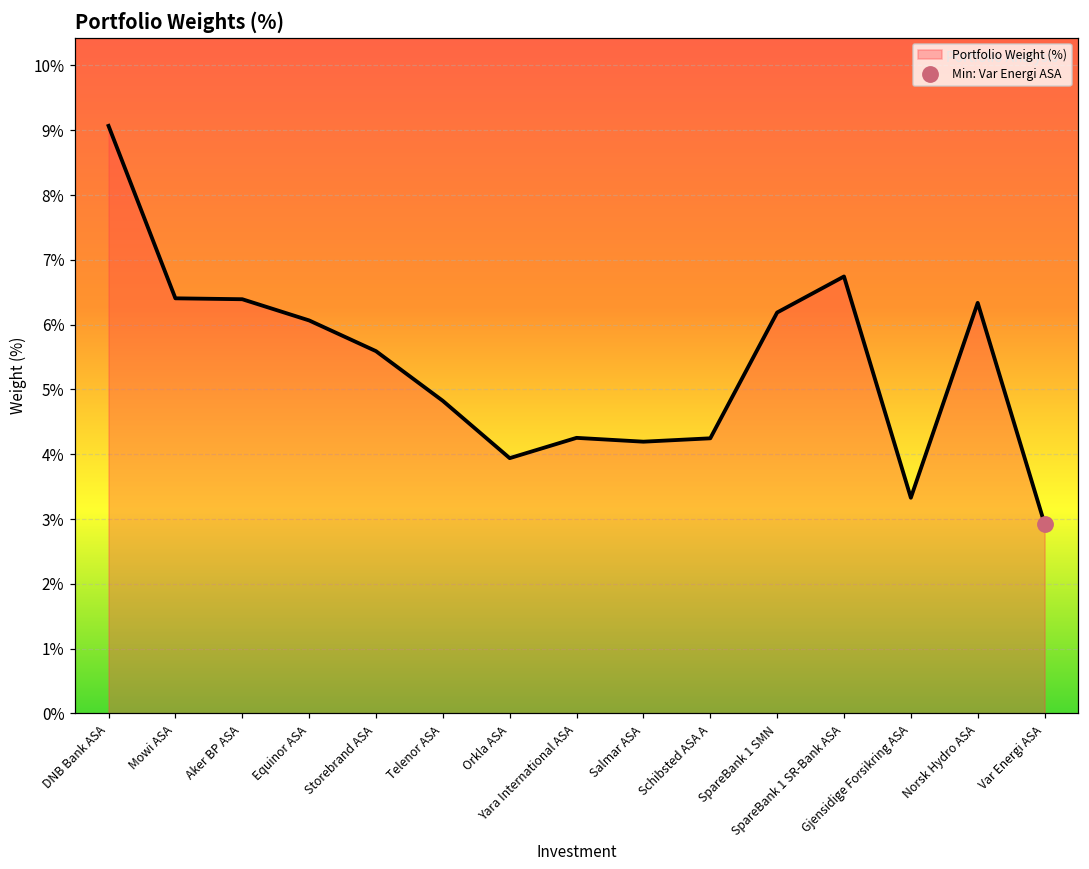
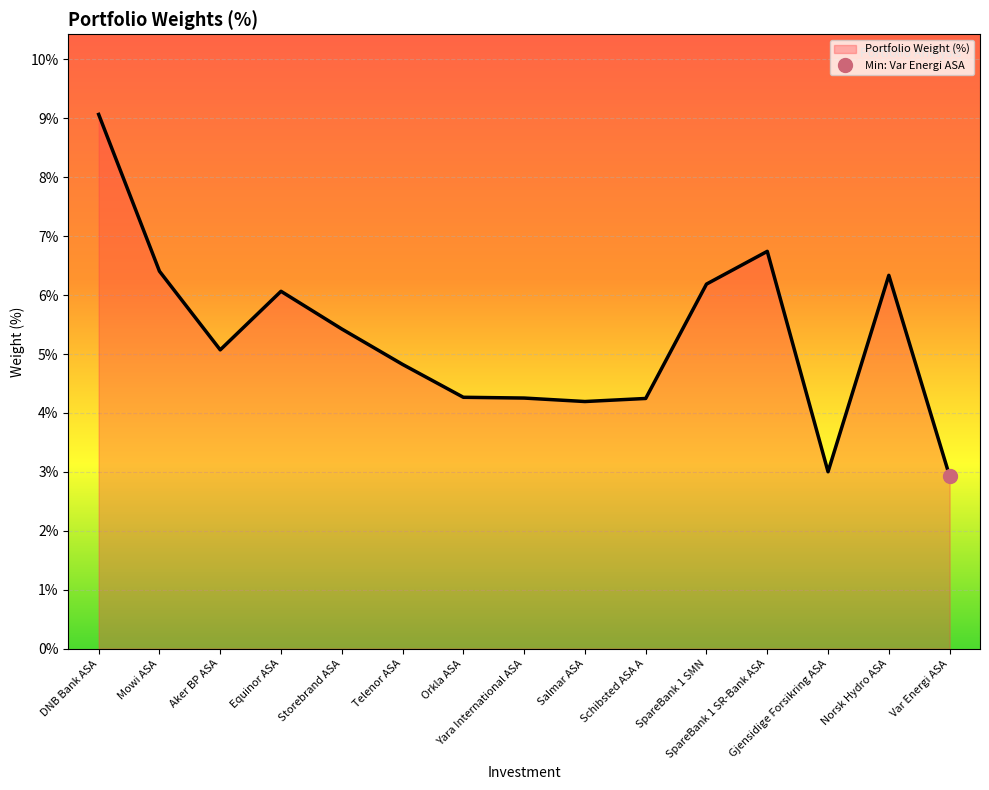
  {
    "Portfolio Weight (%)": {
      "DNB Bank ASA": "9.1%",
      "Mowi ASA": "6.4%",
-     "Aker BP ASA": "6.4%",
+     "Aker BP ASA": "5.1%",
      "Equinor ASA": "6.1%",
-     "Storebrand ASA": "5.6%",
+     "Storebrand ASA": "5.4%",
      "Telenor ASA": "4.8%",
-     "Orkla ASA": "3.9%",
+     "Orkla ASA": "4.3%",
      "Yara International ASA": "4.3%",
      "Salmar ASA": "4.2%",
      "Schibsted ASA A": "4.2%",
      "SpareBank 1 SMN": "6.2%",
      "SpareBank 1 SR-Bank ASA": "6.7%",
-     "Gjensidige Forsikring ASA": "3.3%",
+     "Gjensidige Forsikring ASA": "3.0%",
      "Norsk Hydro ASA": "6.3%"
    }
  }
